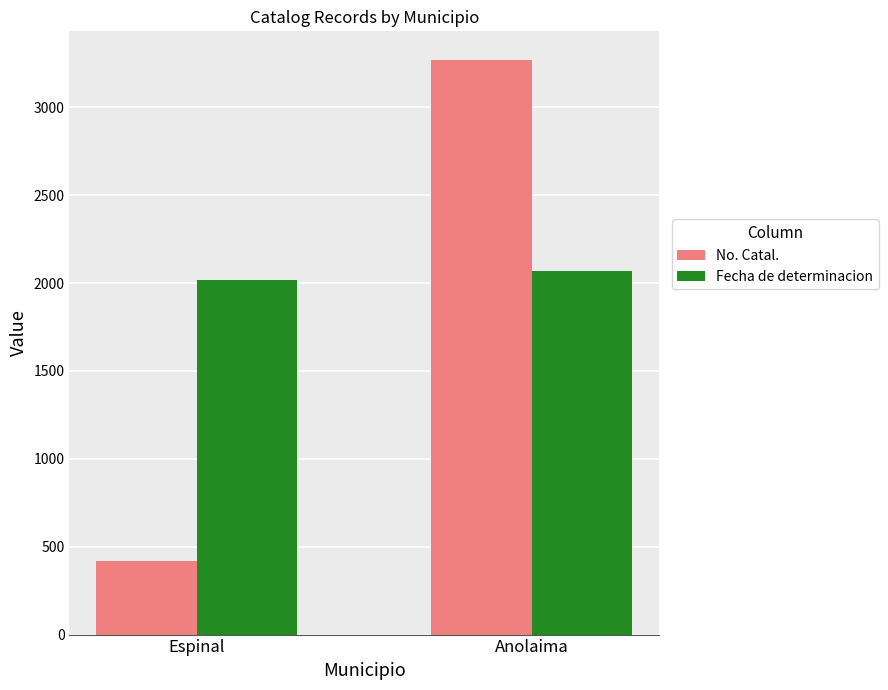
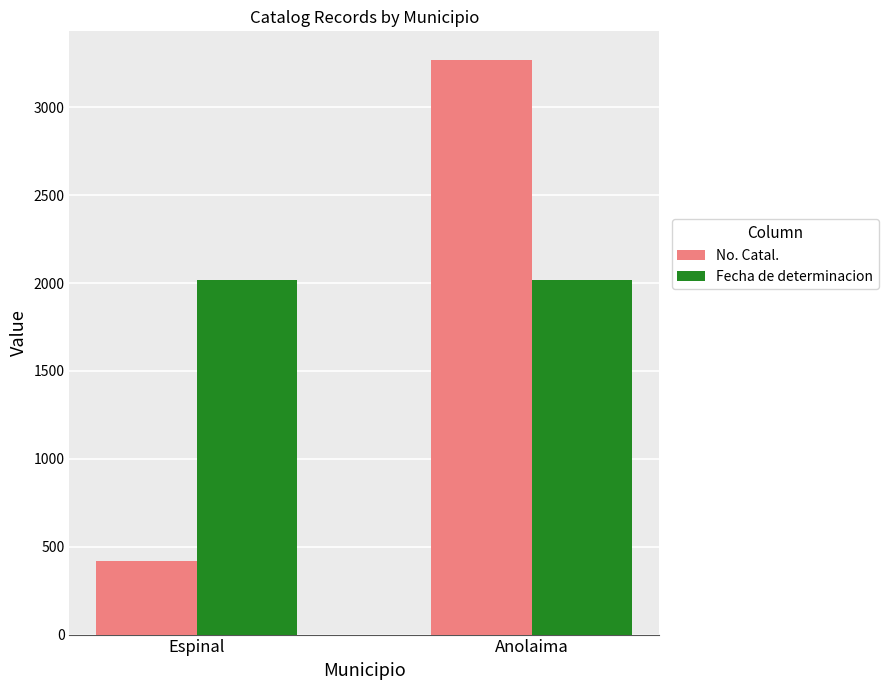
  {
    "No. Catal.": {
      "Espinal": 420,
      "Anolaima": 3270
    },
    "Fecha de determinacion": {
      "Espinal": 2020,
-     "Anolaima": 2070
+     "Anolaima": 2020
    }
  }
